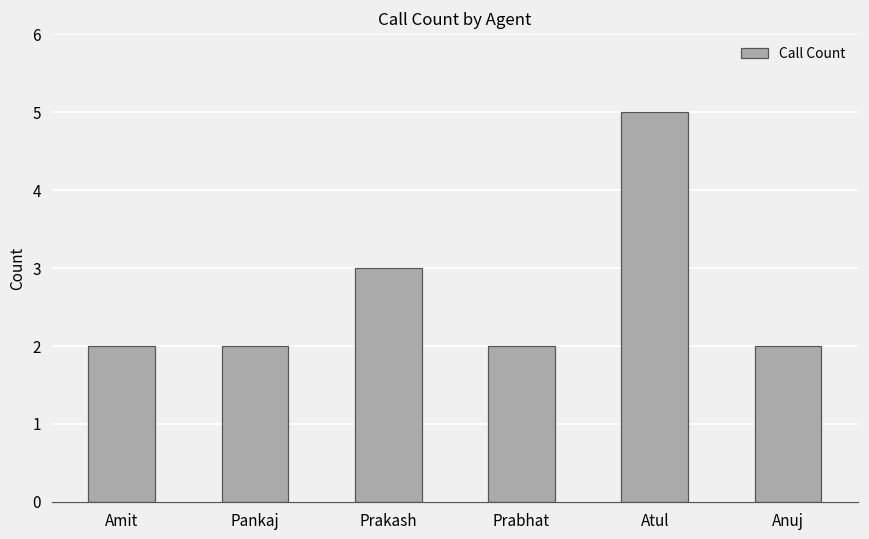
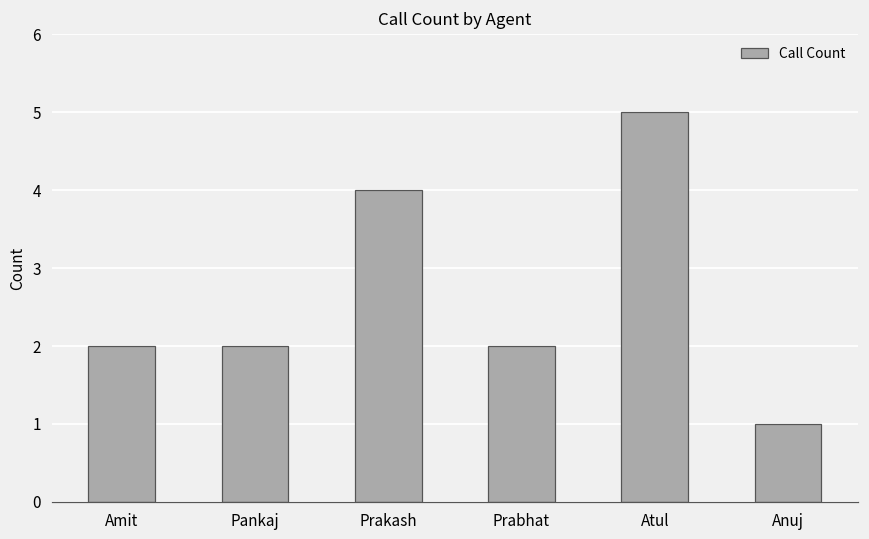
  {
    "Amit": 2,
    "Pankaj": 2,
-   "Prakash": 3,
+   "Prakash": 4,
    "Prabhat": 2,
    "Atul": 5,
-   "Anuj": 2
+   "Anuj": 1
  }
